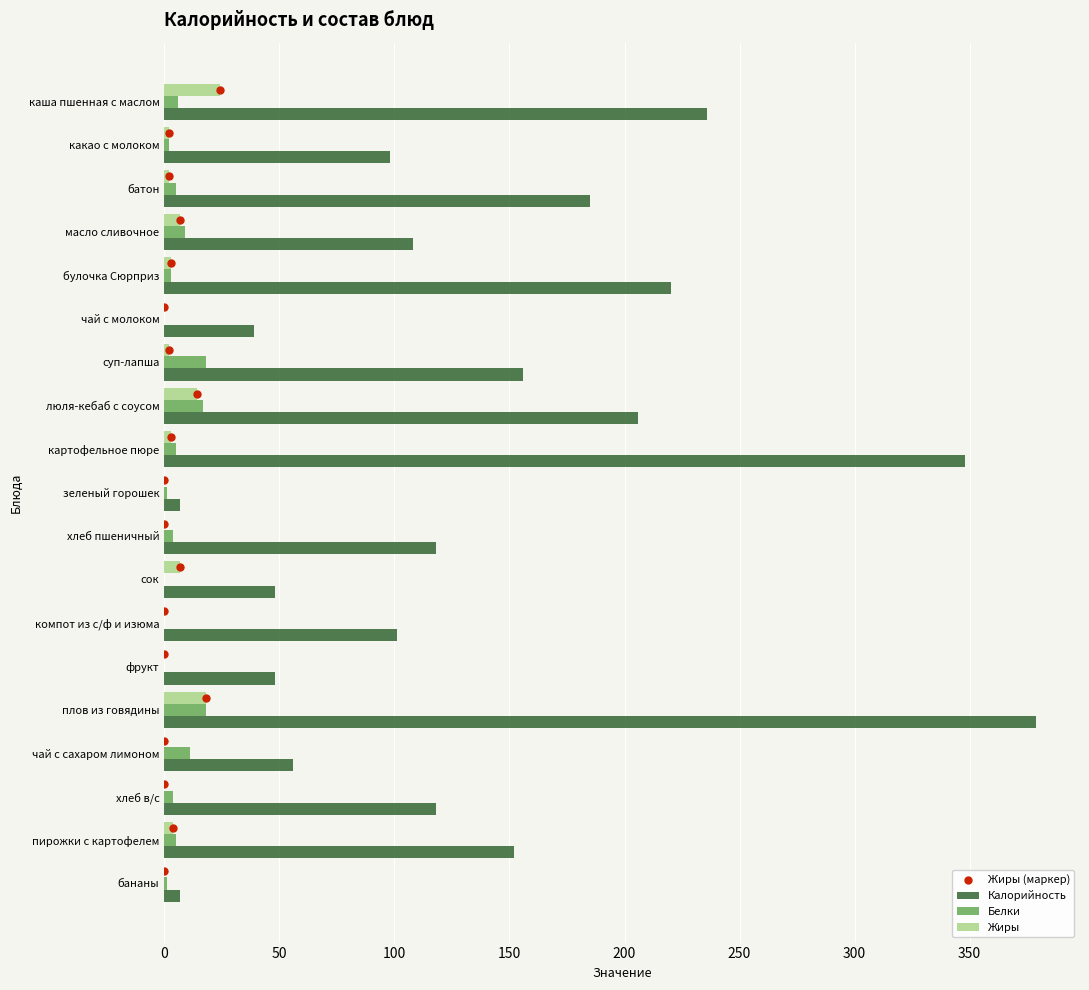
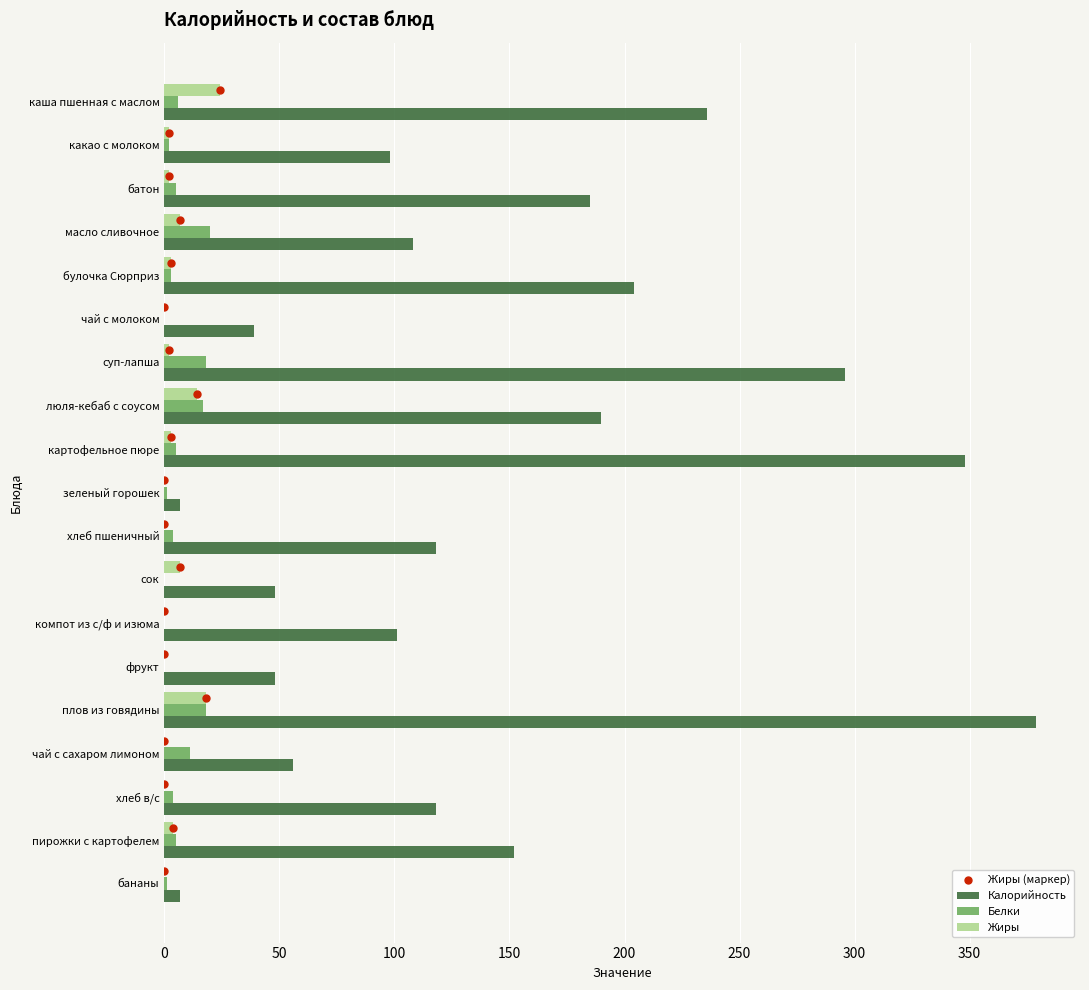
  {
    "Калорийность": {
      "каша пшенная с маслом": 236,
      "какао с молоком": 98,
      "батон": 185,
      "масло сливочное": 108,
-     "булочка Сюрприз": 220,
+     "булочка Сюрприз": 204,
      "чай с молоком": 39,
-     "суп-лапша": 156,
-     "люля-кебаб с соусом": 206,
+     "суп-лапша": 296,
+     "люля-кебаб с соусом": 190,
      "картофельное пюре": 348,
      "зеленый горошек": 7,
      "хлеб пшеничный": 118,
      "сок": 48,
      "компот из с/ф и изюма": 101,
      "фрукт": 48,
      "плов из говядины": 379,
      "чай с сахаром лимоном": 56,
      "хлеб в/с": 118,
      "пирожки с картофелем": 152,
      "бананы": 7
    },
    "Белки": {
      "каша пшенная с маслом": 6,
      "какао с молоком": 2,
      "батон": 5,
-     "масло сливочное": 9,
+     "масло сливочное": 20,
      "булочка Сюрприз": 3,
      "чай с молоком": 0,
      "суп-лапша": 18,
      "люля-кебаб с соусом": 17,
      "картофельное пюре": 5,
      "хлеб пшеничный": 4,
      "сок": 0,
      "компот из с/ф и изюма": 0,
      "фрукт": 0,
      "плов из говядины": 18,
      "чай с сахаром лимоном": 11,
      "хлеб в/с": 4,
      "пирожки с картофелем": 5
    },
    "Жиры (маркер)": {
      "каша пшенная с маслом": 24,
      "какао с молоком": 2,
      "батон": 2,
      "масло сливочное": 7,
      "булочка Сюрприз": 3,
      "чай с молоком": 0,
      "суп-лапша": 2,
      "люля-кебаб с соусом": 14,
      "картофельное пюре": 3,
      "зеленый горошек": 0,
      "хлеб пшеничный": 0,
      "сок": 7,
      "компот из с/ф и изюма": 0,
      "фрукт": 0,
      "плов из говядины": 18,
      "чай с сахаром лимоном": 0,
      "хлеб в/с": 0,
      "пирожки с картофелем": 4,
      "бананы": 0
    }
  }
